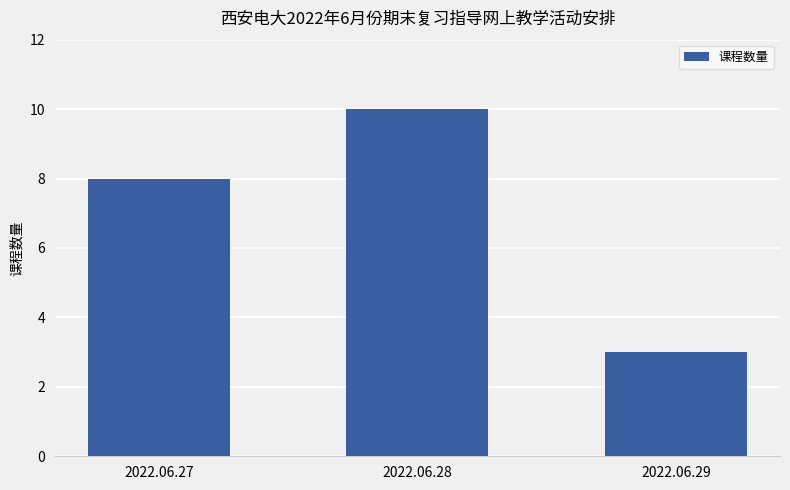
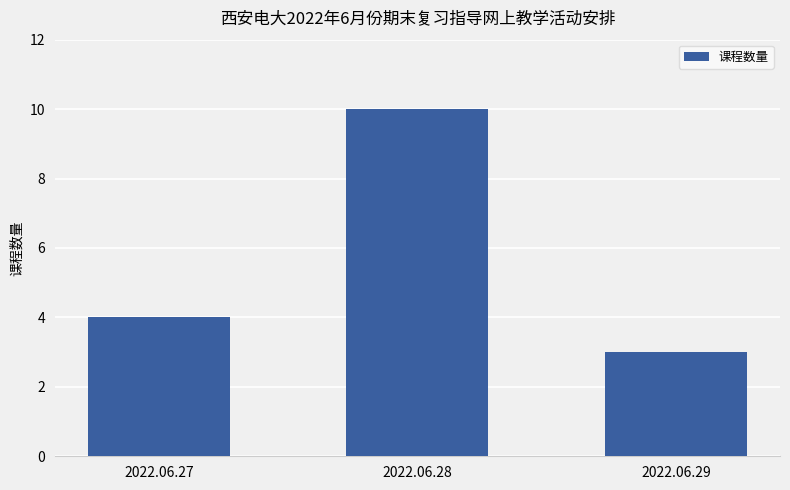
  {
-   "2022.06.27": 8,
+   "2022.06.27": 4,
    "2022.06.28": 10,
    "2022.06.29": 3
  }
